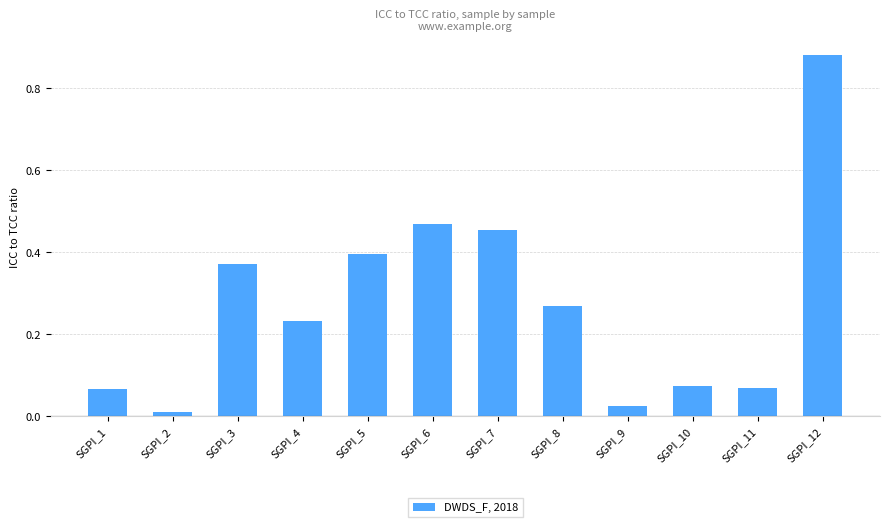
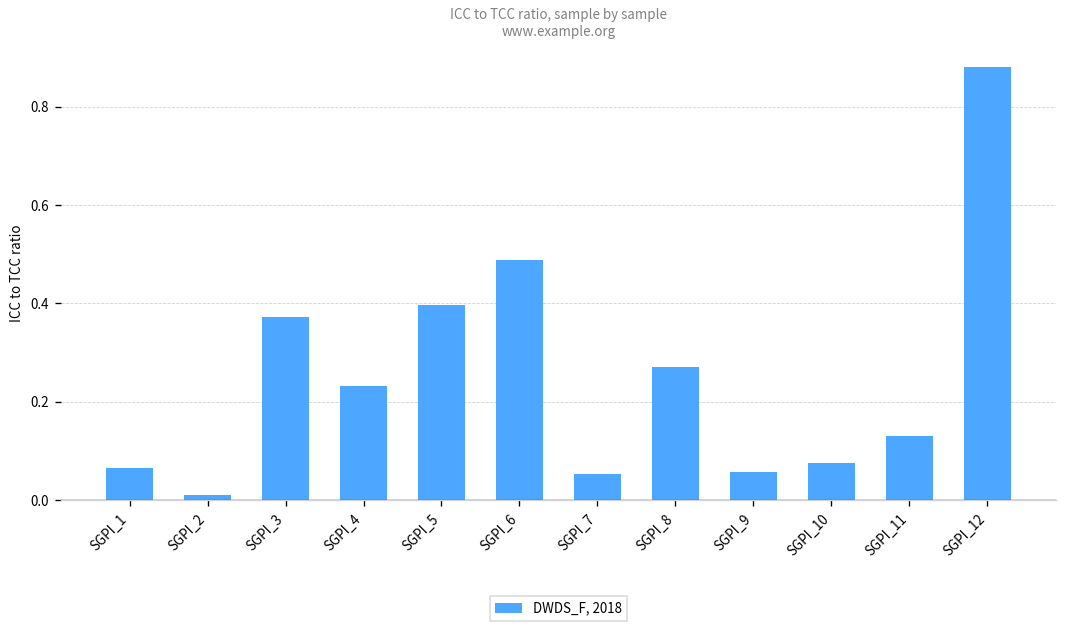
  {
    "SGPI_1": 0.07,
    "SGPI_2": 0.01,
    "SGPI_3": 0.37,
    "SGPI_4": 0.23,
    "SGPI_5": 0.40,
-   "SGPI_6": 0.47,
-   "SGPI_7": 0.45,
+   "SGPI_6": 0.49,
+   "SGPI_7": 0.05,
    "SGPI_8": 0.27,
-   "SGPI_9": 0.03,
+   "SGPI_9": 0.06,
    "SGPI_10": 0.08,
-   "SGPI_11": 0.07,
+   "SGPI_11": 0.13,
    "SGPI_12": 0.88
  }
